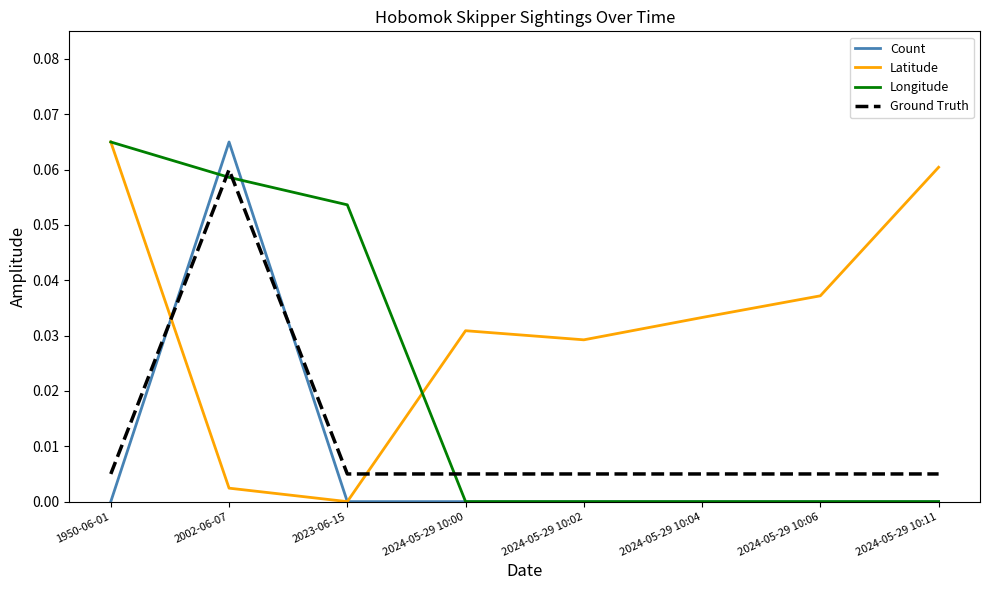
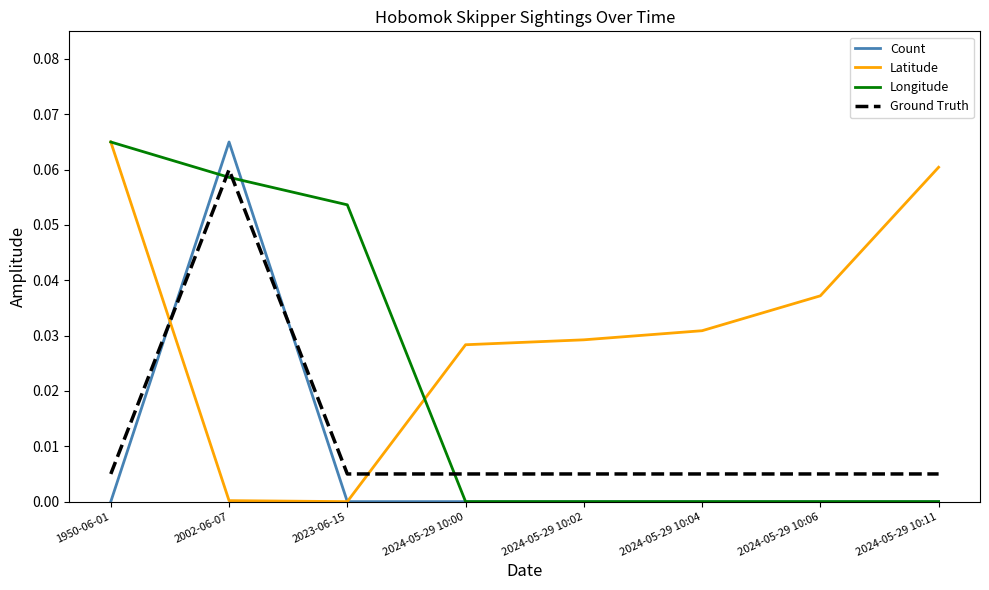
  {
    "Count": {
      "1950-06-01": 0.000,
      "2002-06-07": 0.065
    },
    "Latitude": {
-     "2002-06-07": 0.002,
-     "2024-05-29 10:00": 0.031,
+     "2002-06-07": 0.000,
+     "2024-05-29 10:00": 0.028,
      "2024-05-29 10:02": 0.029,
-     "2024-05-29 10:04": 0.033,
+     "2024-05-29 10:04": 0.031,
      "2024-05-29 10:06": 0.037,
      "2024-05-29 10:11": 0.060
    },
    "Longitude": {
      "2002-06-07": 0.059,
      "2023-06-15": 0.054
    },
    "Ground Truth": {
      "1950-06-01": 0.005,
      "2002-06-07": 0.060,
      "2023-06-15": 0.005,
      "2024-05-29 10:00": 0.005,
      "2024-05-29 10:02": 0.005,
      "2024-05-29 10:04": 0.005,
      "2024-05-29 10:06": 0.005,
      "2024-05-29 10:11": 0.005
    }
  }
